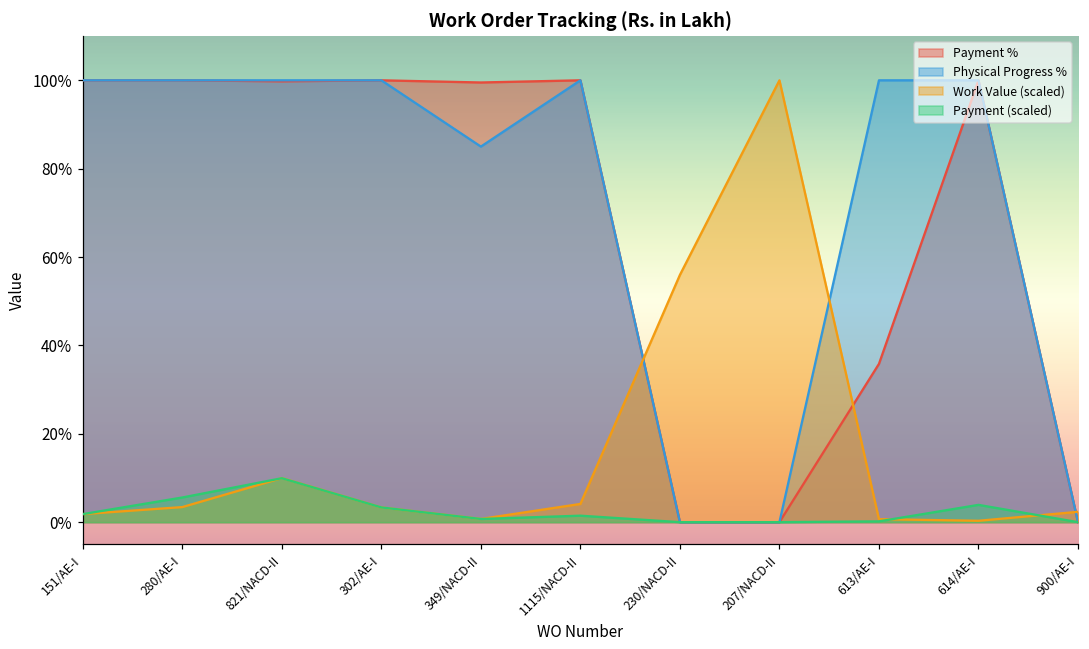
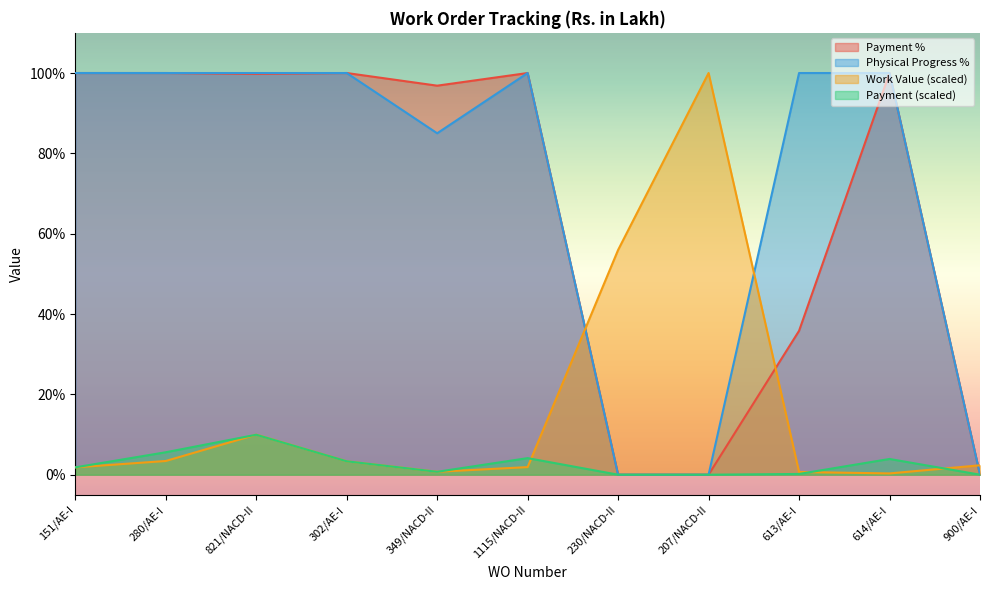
  {
    "Payment %": {
-     "349/NACD-II": "100%",
+     "349/NACD-II": "97%",
      "613/AE-I": "36%"
    },
    "Physical Progress %": {
      "349/NACD-II": "85%",
      "613/AE-I": "100%"
    },
    "Work Value (scaled)": {
      "280/AE-I": "3%",
-     "1115/NACD-II": "4%",
+     "1115/NACD-II": "2%",
      "230/NACD-II": "56%",
      "207/NACD-II": "100%",
      "614/AE-I": "0%",
      "900/AE-I": "2%"
    },
    "Payment (scaled)": {
      "280/AE-I": "6%",
-     "1115/NACD-II": "1%",
+     "1115/NACD-II": "4%",
      "614/AE-I": "4%"
    }
  }
